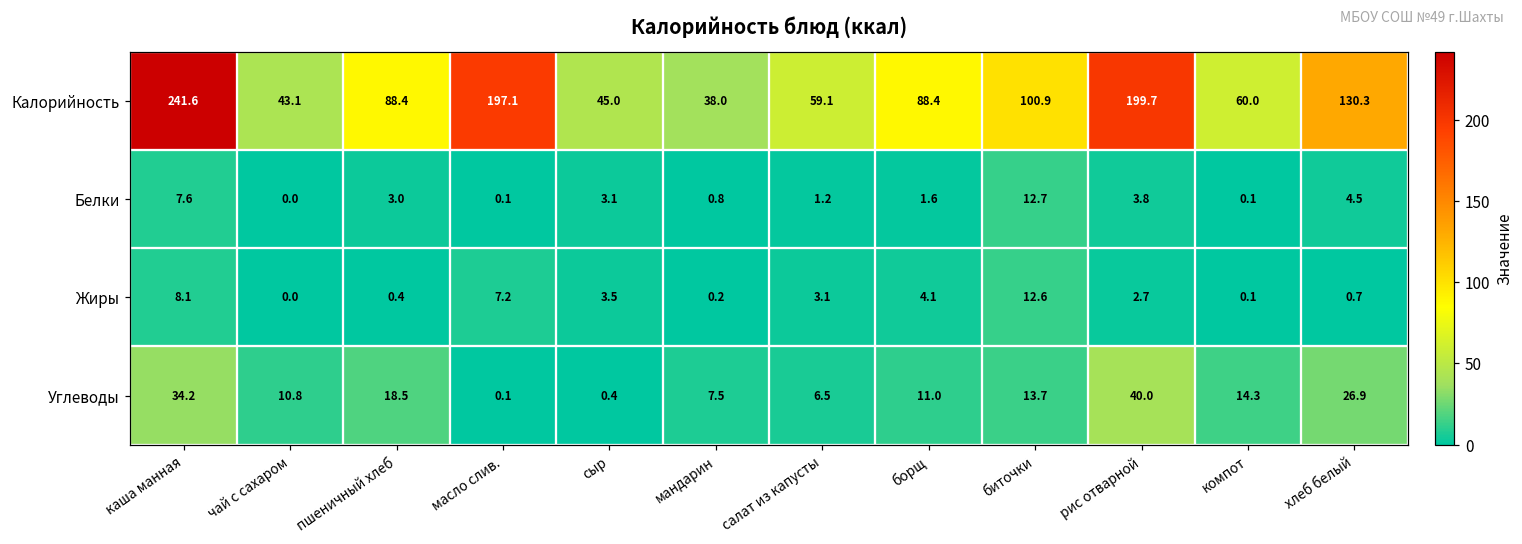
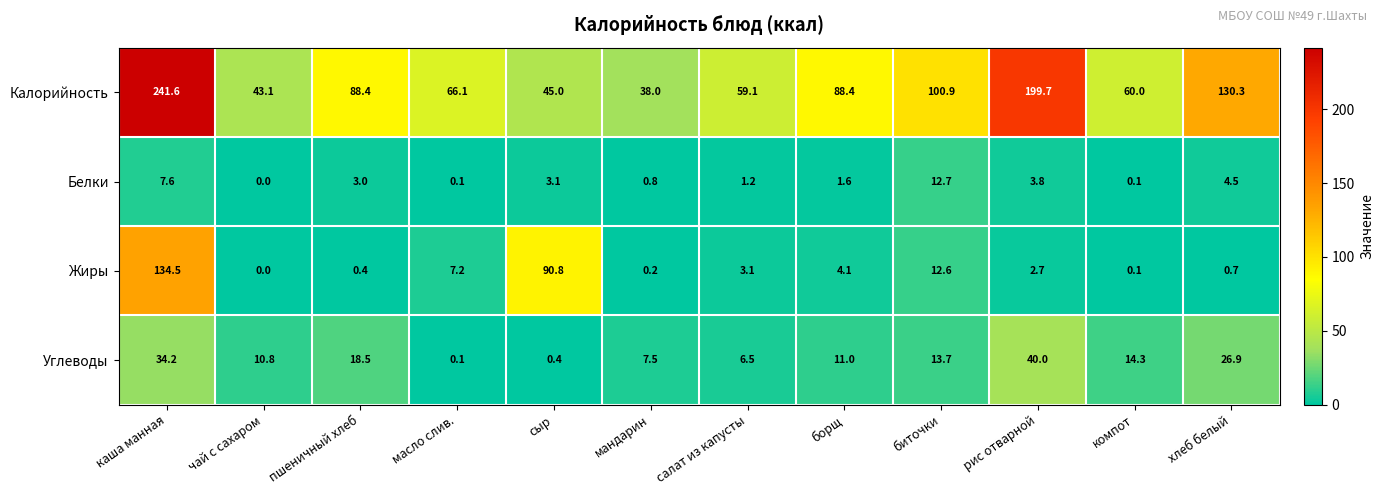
  {
    "Калорийность": {
      "каша манная": 241.6,
      "чай с сахаром": 43.1,
      "пшеничный хлеб": 88.4,
-     "масло слив.": 197.1,
+     "масло слив.": 66.1,
      "сыр": 45.0,
      "мандарин": 38.0,
      "салат из капусты": 59.1,
      "борщ": 88.4,
      "биточки": 100.9,
      "рис отварной": 199.7,
      "компот": 60.0,
      "хлеб белый": 130.3
    },
    "Белки": {
      "каша манная": 7.6,
      "чай с сахаром": 0.0,
      "пшеничный хлеб": 3.0,
      "масло слив.": 0.1,
      "сыр": 3.1,
      "мандарин": 0.8,
      "салат из капусты": 1.2,
      "борщ": 1.6,
      "биточки": 12.7,
      "рис отварной": 3.8,
      "компот": 0.1,
      "хлеб белый": 4.5
    },
    "Жиры": {
-     "каша манная": 8.1,
+     "каша манная": 134.5,
      "чай с сахаром": 0.0,
      "пшеничный хлеб": 0.4,
      "масло слив.": 7.2,
-     "сыр": 3.5,
+     "сыр": 90.8,
      "мандарин": 0.2,
      "салат из капусты": 3.1,
      "борщ": 4.1,
      "биточки": 12.6,
      "рис отварной": 2.7,
      "компот": 0.1,
      "хлеб белый": 0.7
    },
    "Углеводы": {
      "каша манная": 34.2,
      "чай с сахаром": 10.8,
      "пшеничный хлеб": 18.5,
      "масло слив.": 0.1,
      "сыр": 0.4,
      "мандарин": 7.5,
      "салат из капусты": 6.5,
      "борщ": 11.0,
      "биточки": 13.7,
      "рис отварной": 40.0,
      "компот": 14.3,
      "хлеб белый": 26.9
    }
  }
